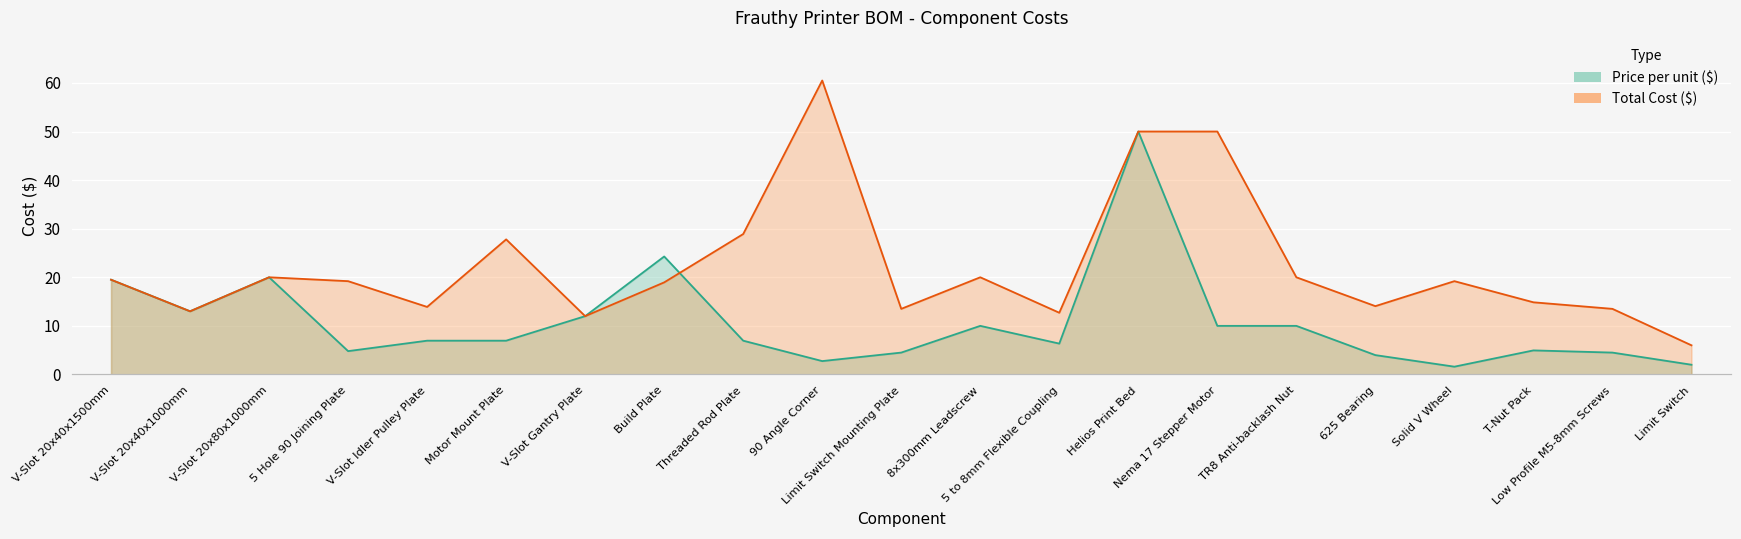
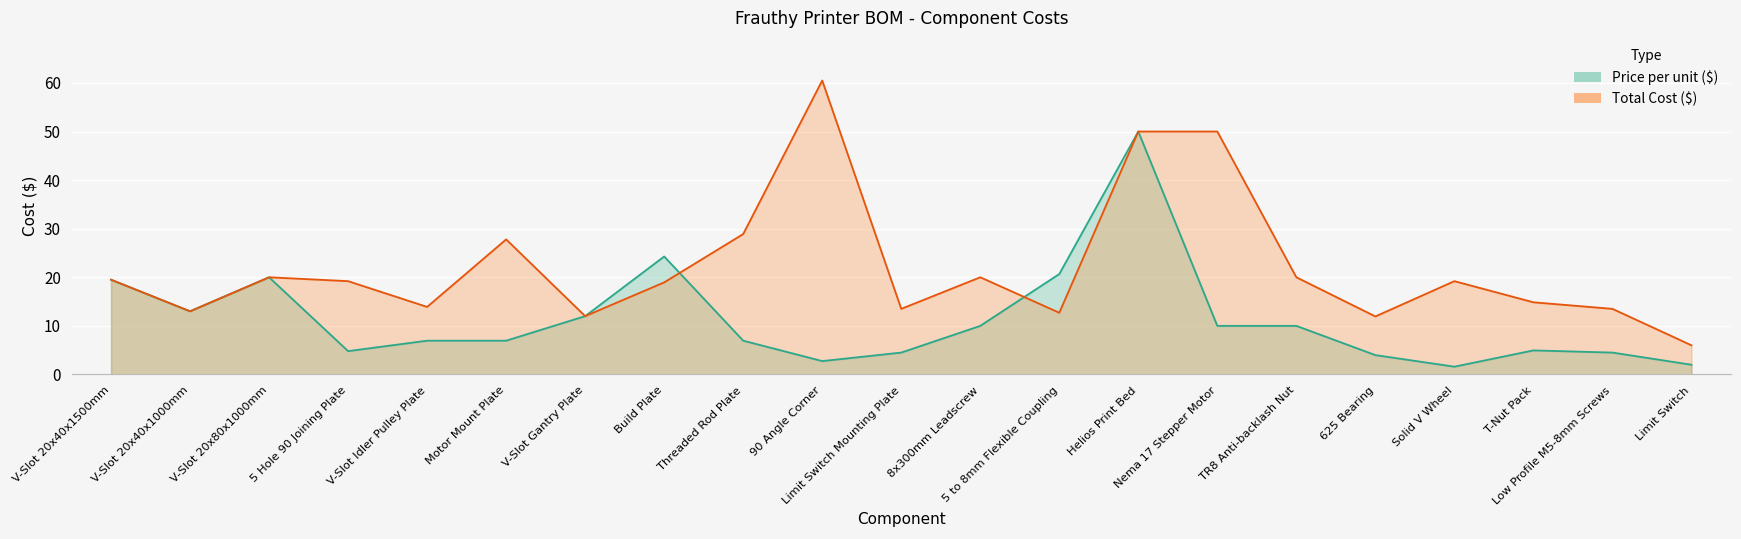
  {
    "Price per unit ($)": {
      "5 Hole 90 Joining Plate": 5,
      "V-Slot Idler Pulley Plate": 7,
      "Motor Mount Plate": 7,
      "Build Plate": 24,
      "Threaded Rod Plate": 7,
      "90 Angle Corner": 3,
      "Limit Switch Mounting Plate": 5,
      "8x300mm Leadscrew": 10,
-     "5 to 8mm Flexible Coupling": 6,
+     "5 to 8mm Flexible Coupling": 21,
      "Nema 17 Stepper Motor": 10,
      "TR8 Anti-backlash Nut": 10,
      "625 Bearing": 4,
      "Solid V Wheel": 2,
      "T-Nut Pack": 5,
      "Low Profile M5-8mm Screws": 5,
      "Limit Switch": 2
    },
    "Total Cost ($)": {
      "5 Hole 90 Joining Plate": 19,
      "V-Slot Idler Pulley Plate": 14,
      "Motor Mount Plate": 28,
      "Build Plate": 19,
      "Threaded Rod Plate": 29,
      "90 Angle Corner": 61,
      "Limit Switch Mounting Plate": 14,
      "8x300mm Leadscrew": 20,
      "5 to 8mm Flexible Coupling": 13,
      "Nema 17 Stepper Motor": 50,
      "TR8 Anti-backlash Nut": 20,
-     "625 Bearing": 14,
+     "625 Bearing": 12,
      "Solid V Wheel": 19,
      "T-Nut Pack": 15,
      "Low Profile M5-8mm Screws": 14,
      "Limit Switch": 6
    }
  }
